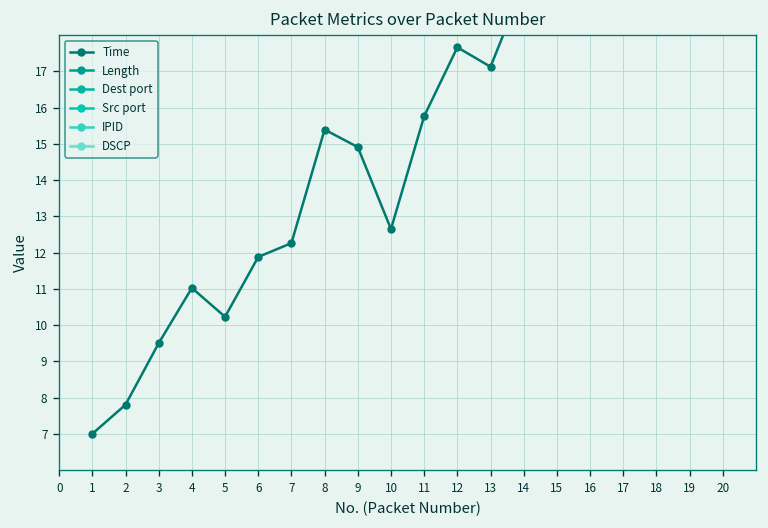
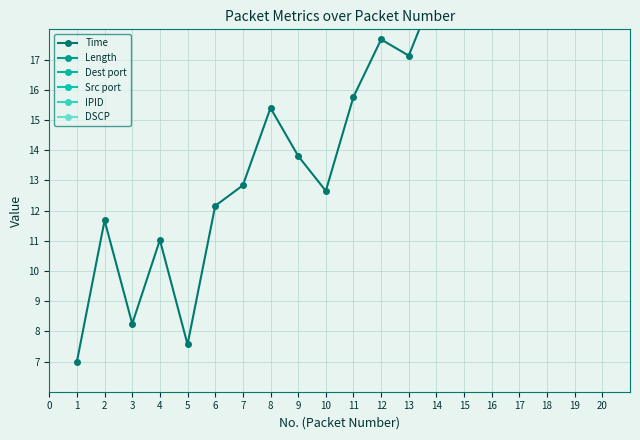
  {
    "Time": {
      "1": 7.0,
-     "2": 7.8,
-     "3": 9.5,
+     "2": 11.7,
+     "3": 8.3,
      "4": 11.0,
-     "5": 10.2,
-     "6": 11.9,
-     "7": 12.3,
+     "5": 7.6,
+     "6": 12.2,
+     "7": 12.8,
      "8": 15.4,
-     "9": 14.9,
+     "9": 13.8,
      "10": 12.6,
      "11": 15.8,
      "12": 17.7,
      "13": 17.1
    }
  }
